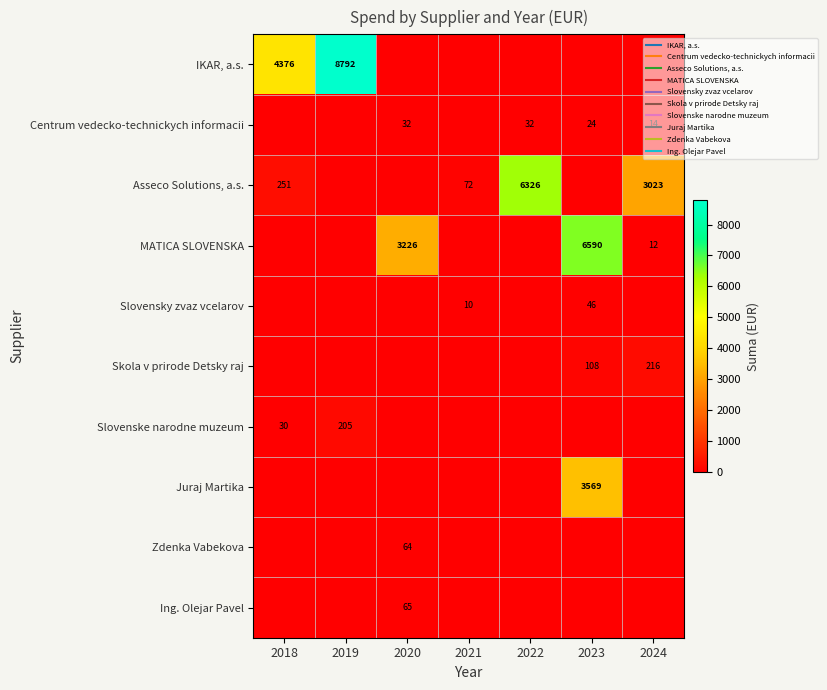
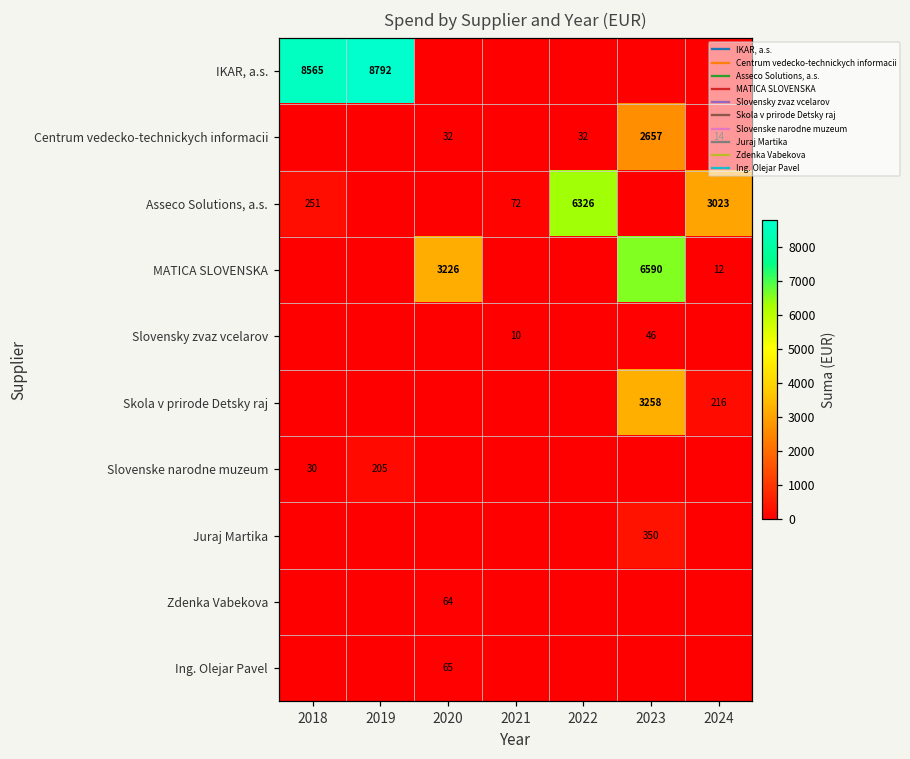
  {
    "IKAR, a.s.": {
-     "2018": 4376,
+     "2018": 8565,
      "2019": 8792
    },
    "Centrum vedecko-technickych informacii": {
      "2020": 32,
      "2022": 32,
-     "2023": 24
+     "2023": 2657
    },
    "Asseco Solutions, a.s.": {
      "2018": 251,
      "2021": 72,
      "2022": 6326,
      "2024": 3023
    },
    "MATICA SLOVENSKA": {
      "2020": 3226,
      "2023": 6590,
      "2024": 12
    },
    "Slovensky zvaz vcelarov": {
      "2021": 10,
      "2023": 46
    },
    "Skola v prirode Detsky raj": {
-     "2023": 108,
+     "2023": 3258,
      "2024": 216
    },
    "Slovenske narodne muzeum": {
      "2018": 30,
      "2019": 205
    },
    "Juraj Martika": {
-     "2023": 3569
+     "2023": 350
    },
    "Zdenka Vabekova": {
      "2020": 64
    },
    "Ing. Olejar Pavel": {
      "2020": 65
    }
  }
